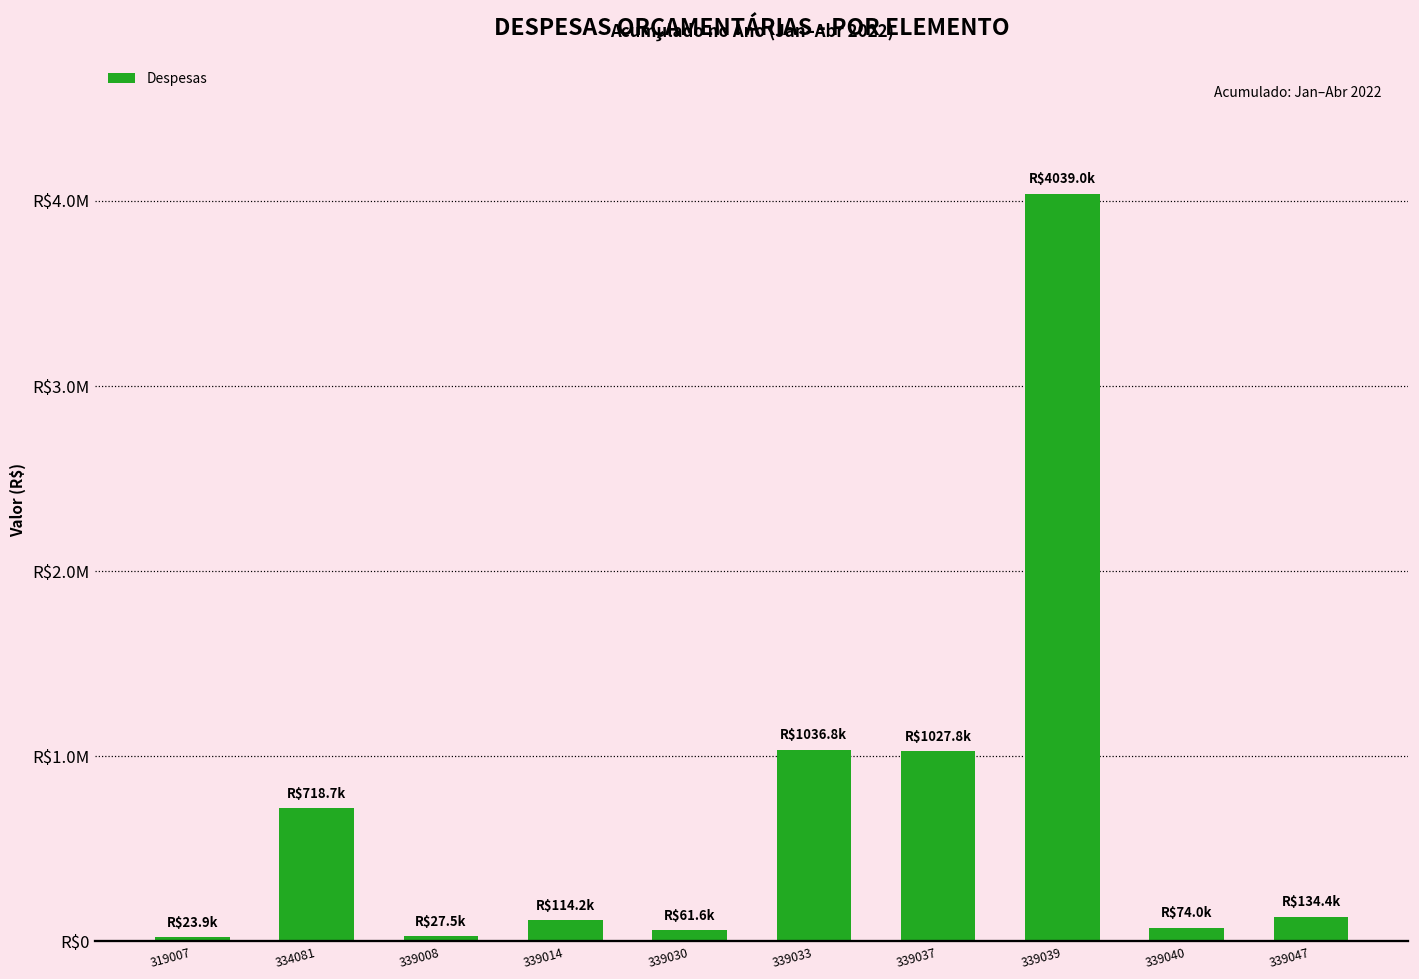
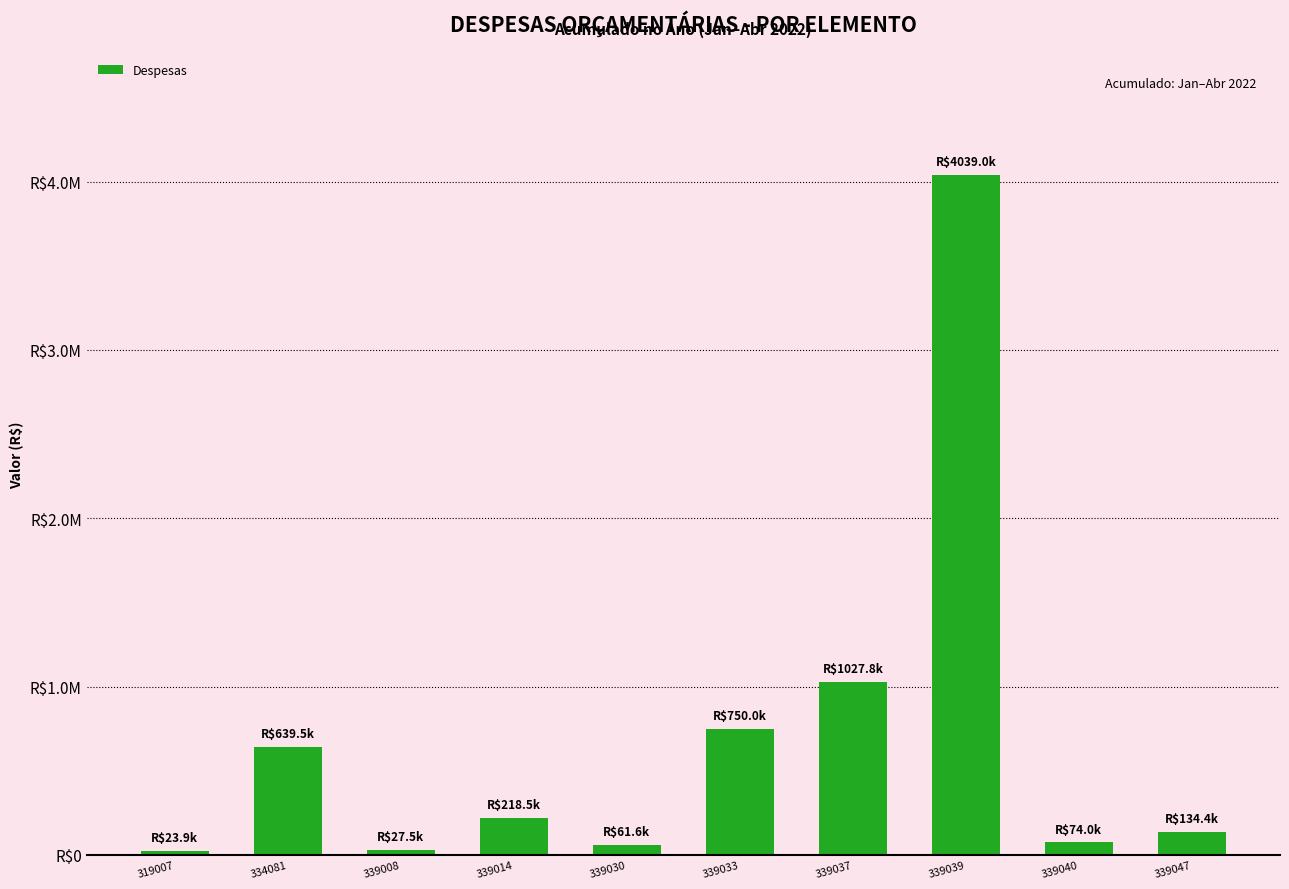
  {
    "319007": "$23.9k",
-   "334081": "$718.7k",
+   "334081": "$639.5k",
    "339008": "$27.5k",
-   "339014": "$114.2k",
+   "339014": "$218.5k",
    "339030": "$61.6k",
-   "339033": "$1036.8k",
+   "339033": "$750.0k",
    "339037": "$1027.8k",
    "339039": "$4039.0k",
    "339040": "$74.0k",
    "339047": "$134.4k"
  }
